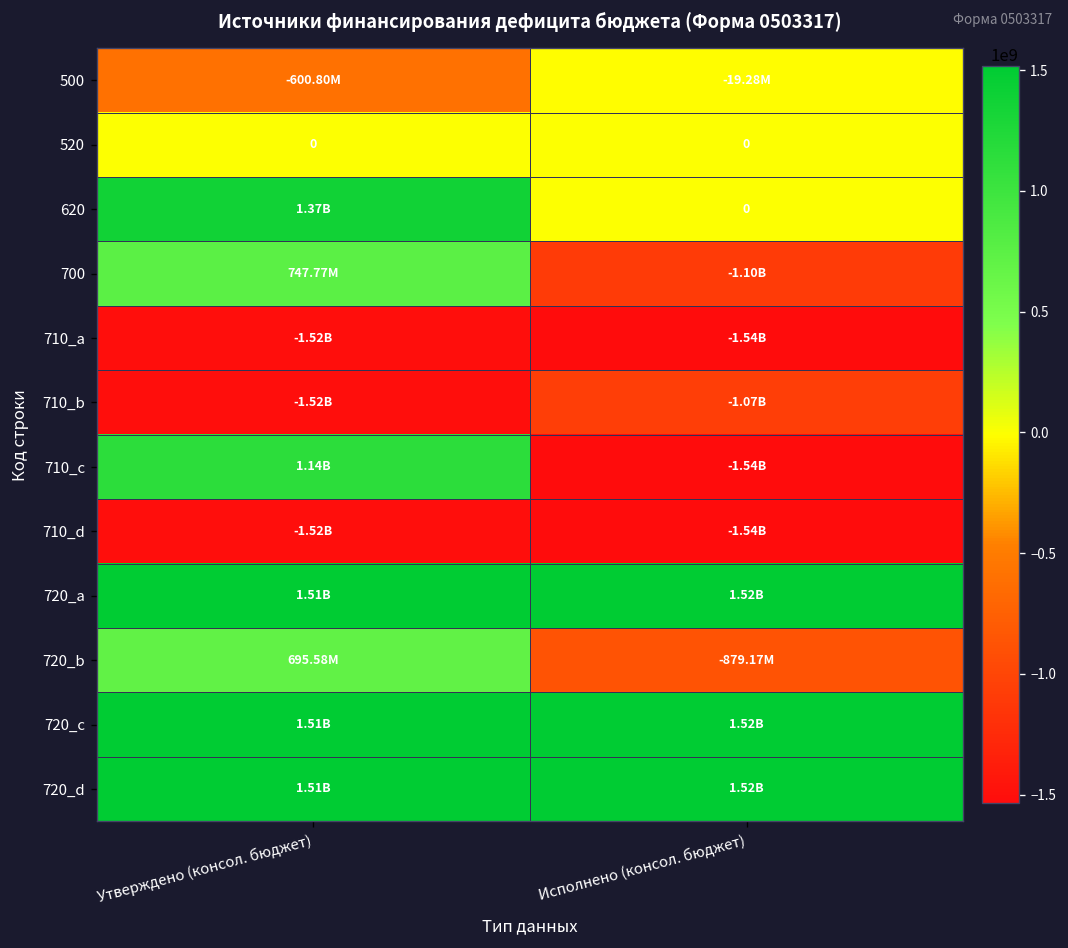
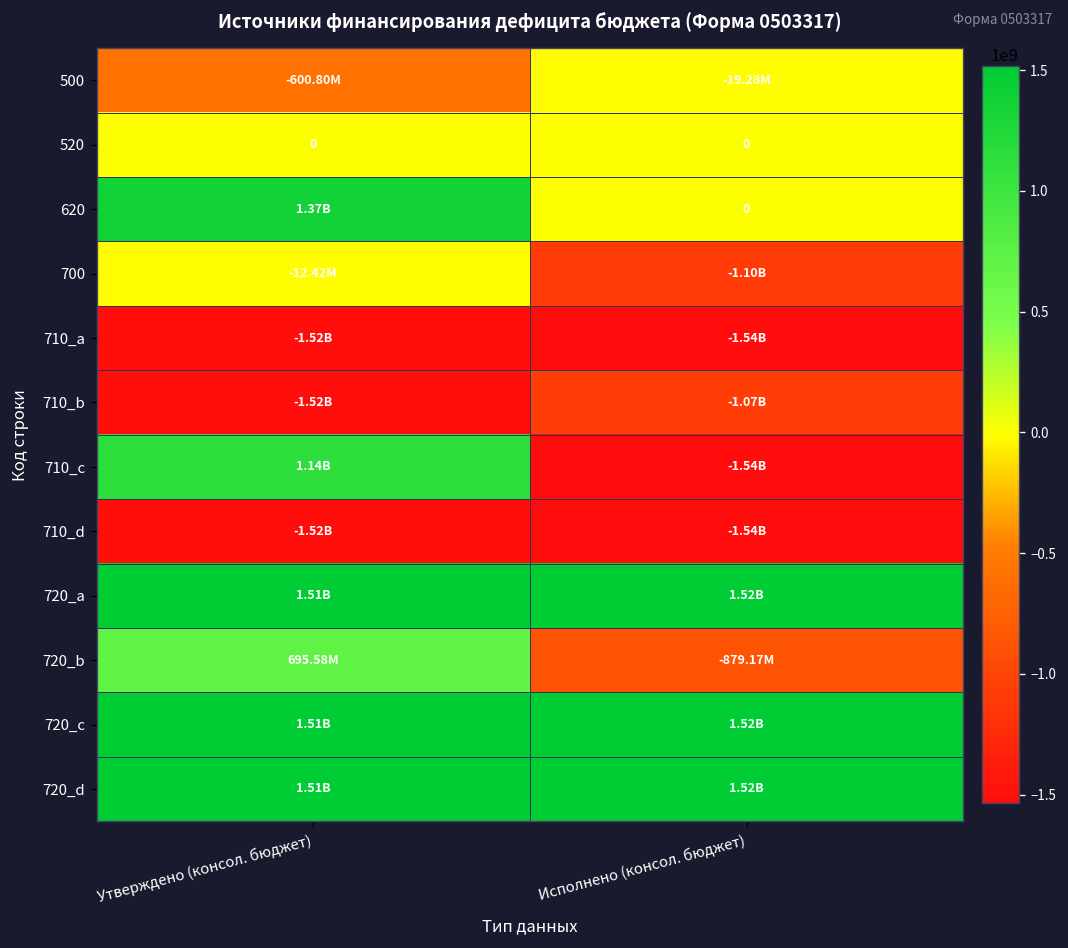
  {
    "500": {
      "Утверждено (консол. бюджет)": "-600.80M",
      "Исполнено (консол. бюджет)": "-19.28M"
    },
    "520": {
      "Утверждено (консол. бюджет)": "0",
      "Исполнено (консол. бюджет)": "0"
    },
    "620": {
      "Утверждено (консол. бюджет)": "1.37B",
      "Исполнено (консол. бюджет)": "0"
    },
    "700": {
-     "Утверждено (консол. бюджет)": "747.77M",
+     "Утверждено (консол. бюджет)": "-12.42M",
      "Исполнено (консол. бюджет)": "-1.10B"
    },
    "710_a": {
      "Утверждено (консол. бюджет)": "-1.52B",
      "Исполнено (консол. бюджет)": "-1.54B"
    },
    "710_b": {
      "Утверждено (консол. бюджет)": "-1.52B",
      "Исполнено (консол. бюджет)": "-1.07B"
    },
    "710_c": {
      "Утверждено (консол. бюджет)": "1.14B",
      "Исполнено (консол. бюджет)": "-1.54B"
    },
    "710_d": {
      "Утверждено (консол. бюджет)": "-1.52B",
      "Исполнено (консол. бюджет)": "-1.54B"
    },
    "720_a": {
      "Утверждено (консол. бюджет)": "1.51B",
      "Исполнено (консол. бюджет)": "1.52B"
    },
    "720_b": {
      "Утверждено (консол. бюджет)": "695.58M",
      "Исполнено (консол. бюджет)": "-879.17M"
    },
    "720_c": {
      "Утверждено (консол. бюджет)": "1.51B",
      "Исполнено (консол. бюджет)": "1.52B"
    },
    "720_d": {
      "Утверждено (консол. бюджет)": "1.51B",
      "Исполнено (консол. бюджет)": "1.52B"
    }
  }
